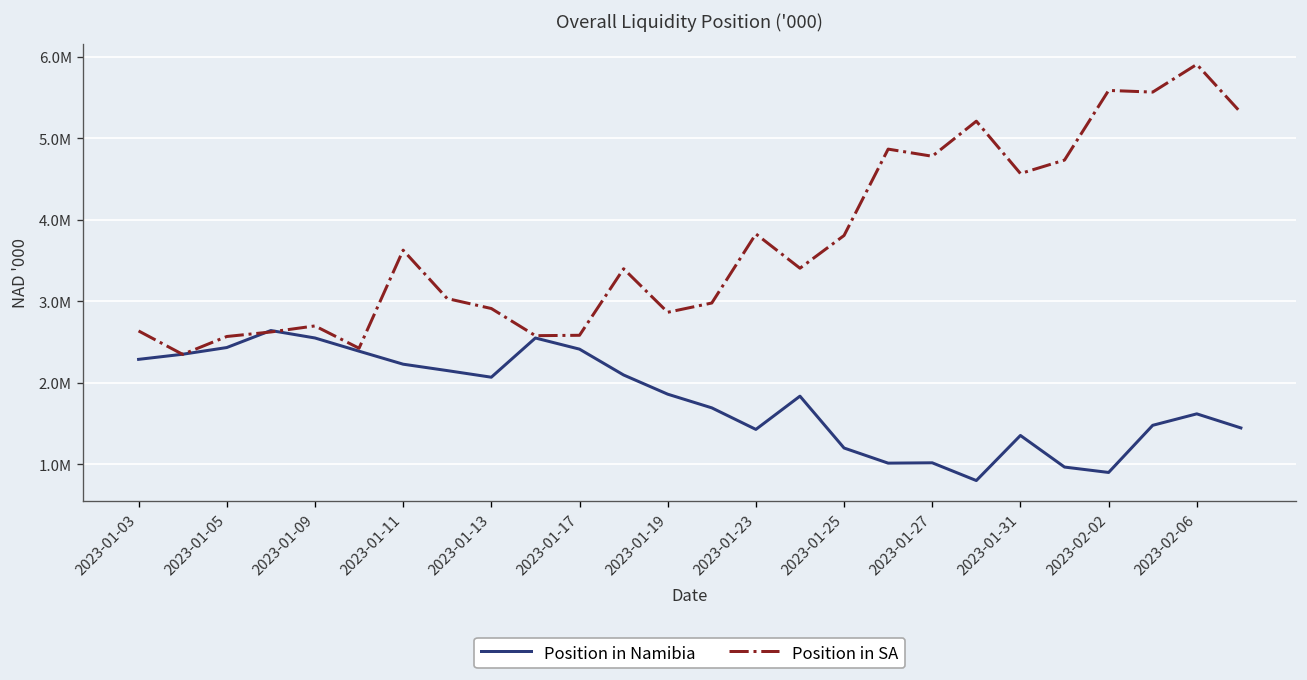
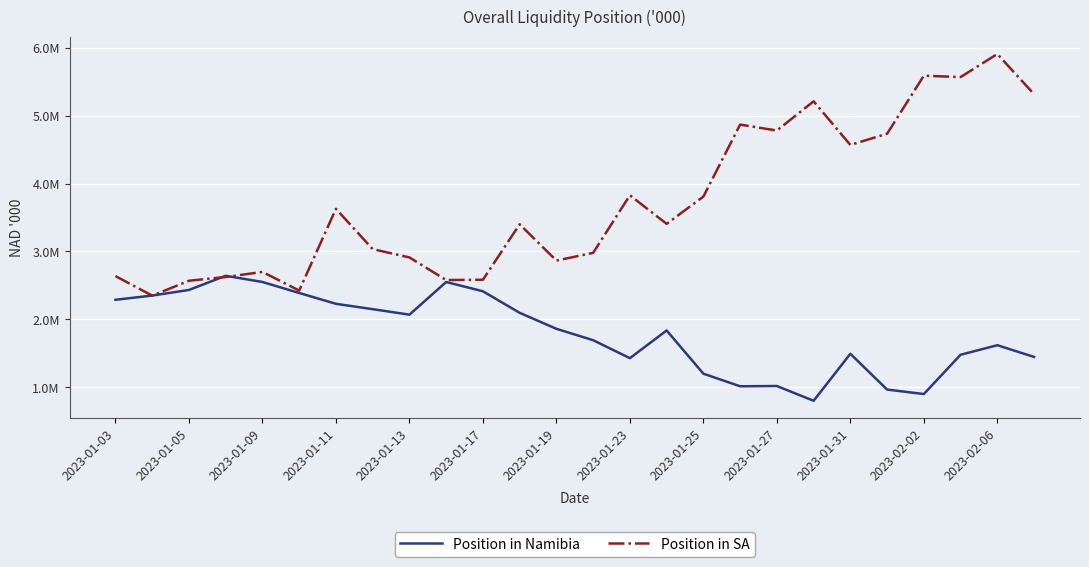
  {
    "Position in Namibia": {
      "2023-01-03": 2300000,
      "2023-01-05": 2400000,
      "2023-01-09": 2600000,
      "2023-01-11": 2200000,
      "2023-01-13": 2100000,
      "2023-01-17": 2400000,
      "2023-01-19": 1900000,
      "2023-01-23": 1400000,
      "2023-01-25": 1200000,
      "2023-01-27": 1000000,
-     "2023-01-31": 1400000,
+     "2023-01-31": 1500000,
      "2023-02-02": 900000,
      "2023-02-06": 1600000
    },
    "Position in SA": {
      "2023-01-03": 2600000,
      "2023-01-05": 2600000,
      "2023-01-09": 2700000,
      "2023-01-11": 3600000,
      "2023-01-13": 2900000,
      "2023-01-17": 2600000,
      "2023-01-19": 2900000,
      "2023-01-23": 3800000,
      "2023-01-25": 3800000,
      "2023-01-27": 4800000,
      "2023-01-31": 4600000,
      "2023-02-02": 5600000,
      "2023-02-06": 5900000
    }
  }
